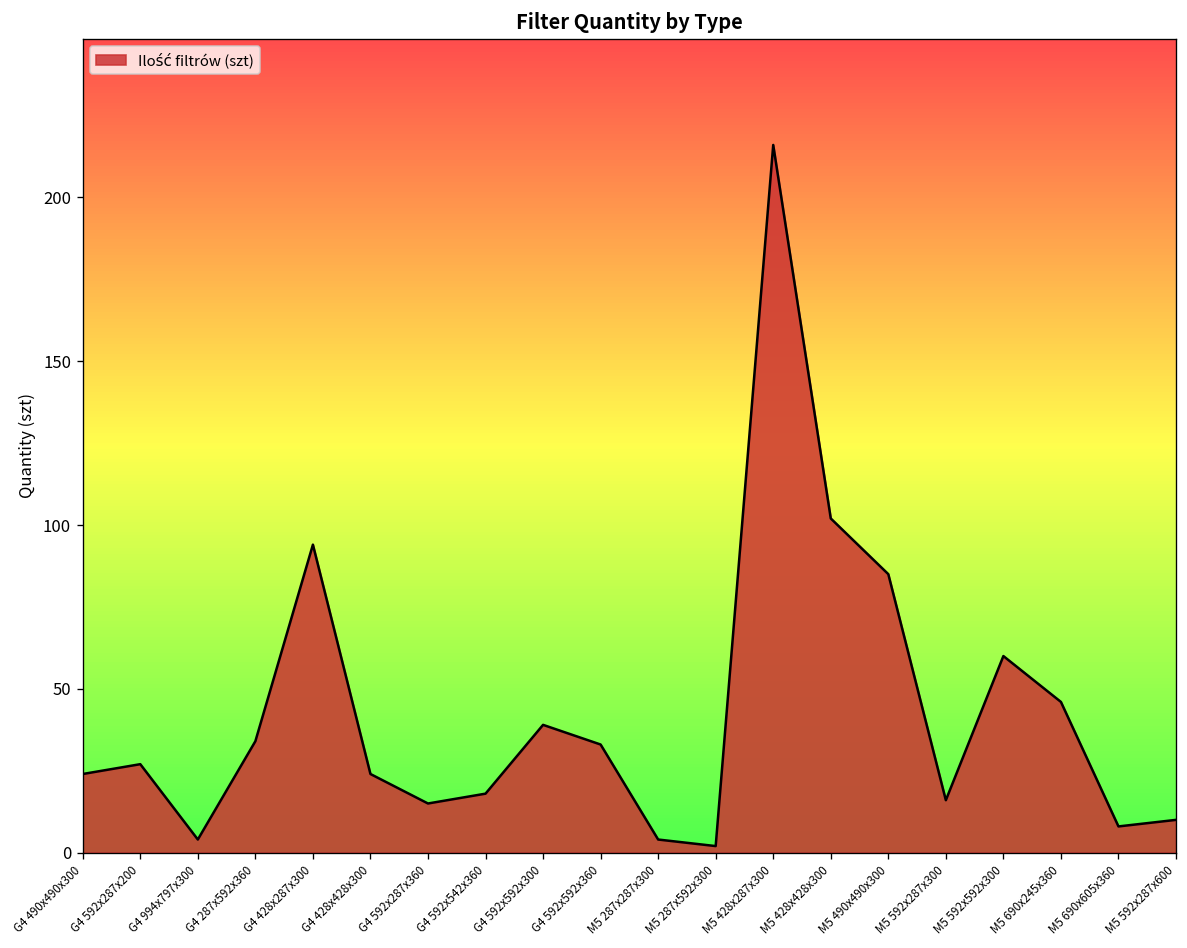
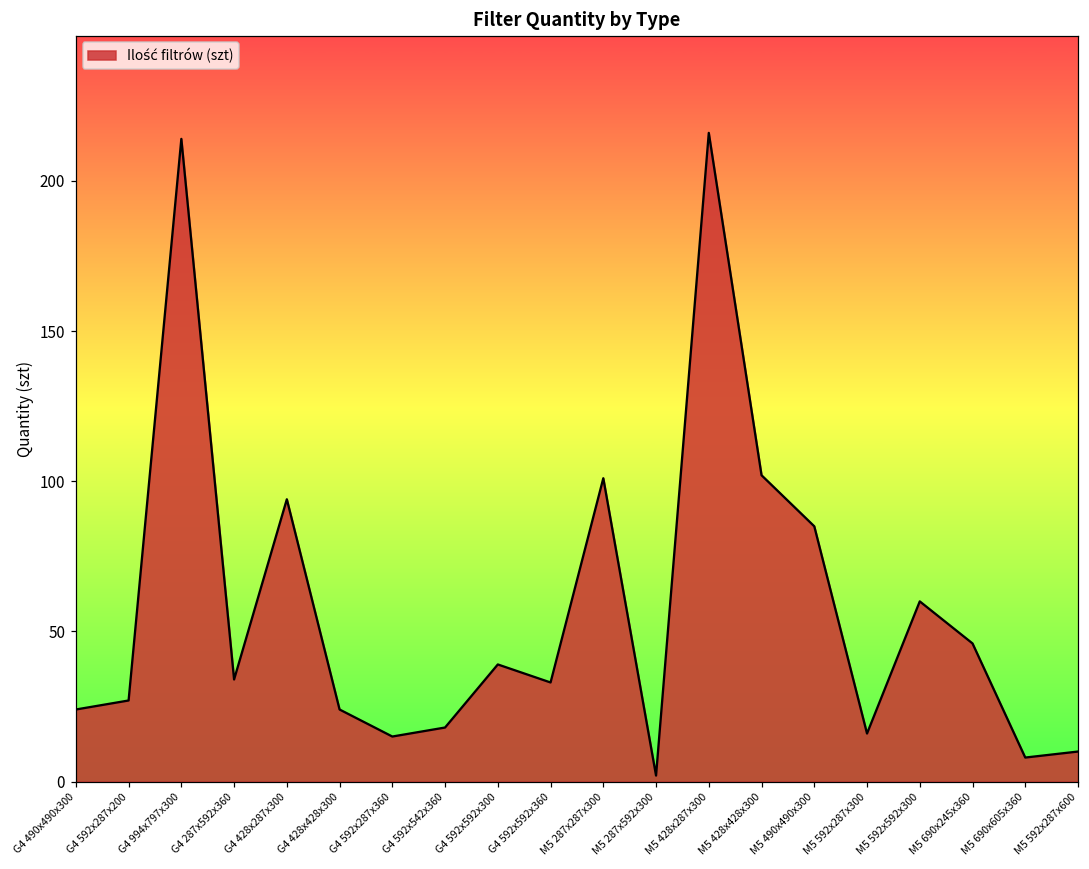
  {
    "G4 490x490x300": 24,
    "G4 592x287x200": 27,
-   "G4 994x797x300": 4,
+   "G4 994x797x300": 214,
    "G4 287x592x360": 34,
    "G4 428x287x300": 94,
    "G4 428x428x300": 24,
    "G4 592x287x360": 15,
    "G4 592x542x360": 18,
    "G4 592x592x300": 39,
    "G4 592x592x360": 33,
-   "M5 287x287x300": 4,
+   "M5 287x287x300": 101,
    "M5 287x592x300": 2,
    "M5 428x287x300": 216,
    "M5 428x428x300": 102,
    "M5 490x490x300": 85,
    "M5 592x287x300": 16,
    "M5 592x592x300": 60,
    "M5 690x245x360": 46,
    "M5 690x605x360": 8,
    "M5 592x287x600": 10
  }
